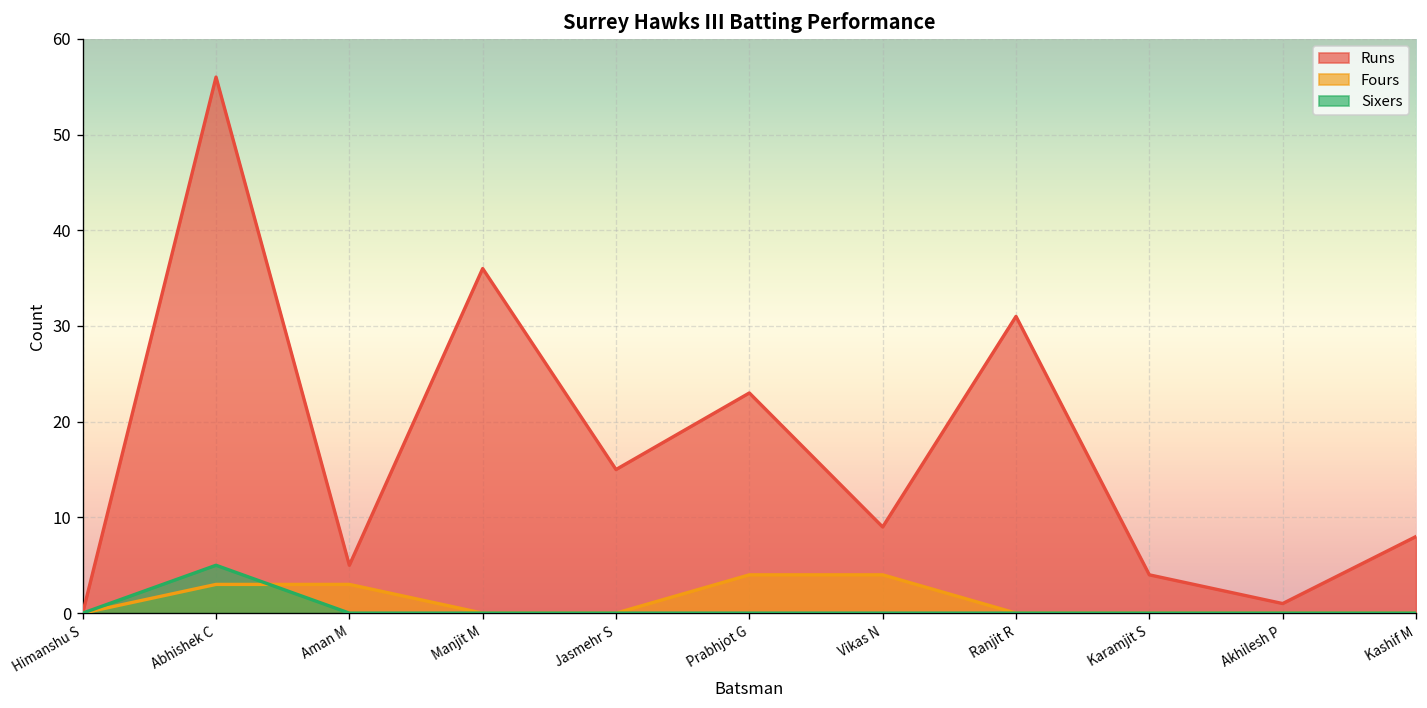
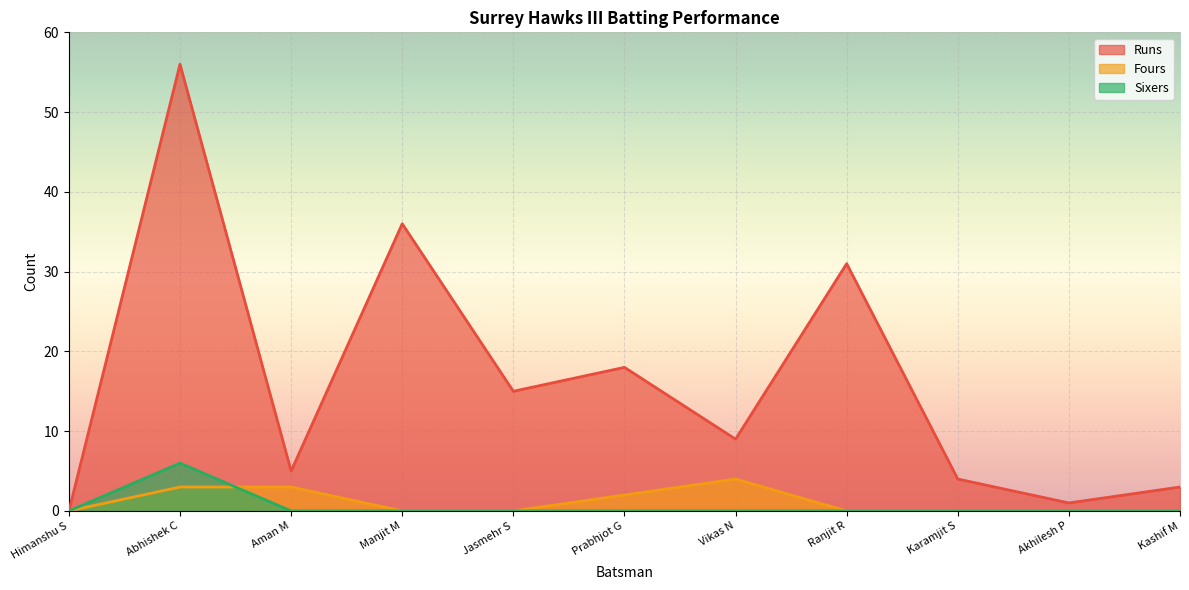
  {
    "Runs": {
      "Abhishek C": 56,
      "Aman M": 5,
      "Manjit M": 36,
      "Jasmehr S": 15,
-     "Prabhjot G": 23,
+     "Prabhjot G": 18,
      "Vikas N": 9,
      "Ranjit R": 31,
      "Karamjit S": 4,
      "Akhilesh P": 1,
-     "Kashif M": 8
+     "Kashif M": 3
    },
    "Fours": {
      "Abhishek C": 3,
      "Aman M": 3,
-     "Prabhjot G": 4,
+     "Prabhjot G": 2,
      "Vikas N": 4
    },
    "Sixers": {
-     "Abhishek C": 5,
+     "Abhishek C": 6,
      "Aman M": 0,
      "Prabhjot G": 0,
      "Vikas N": 0
    }
  }
